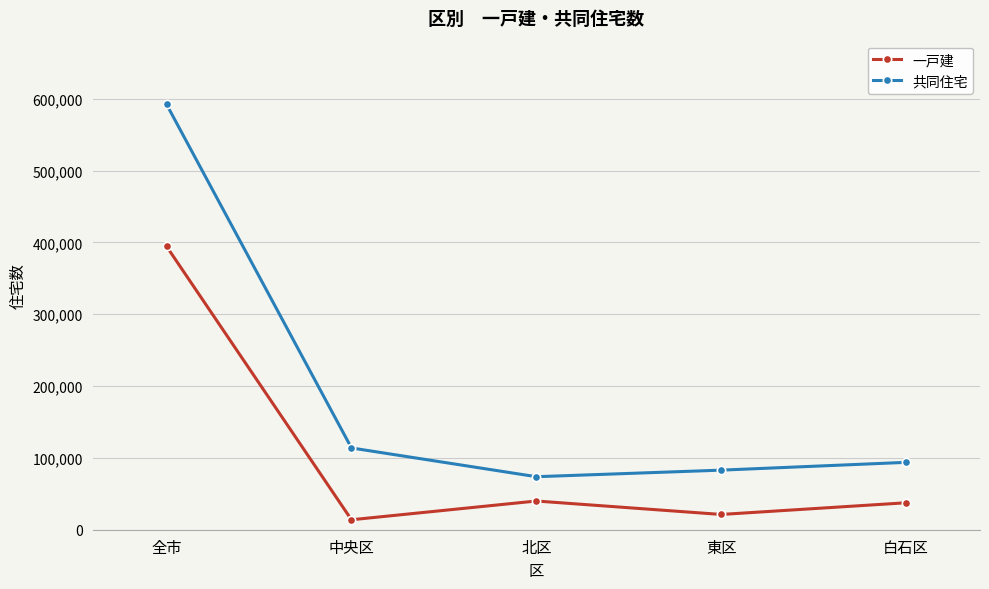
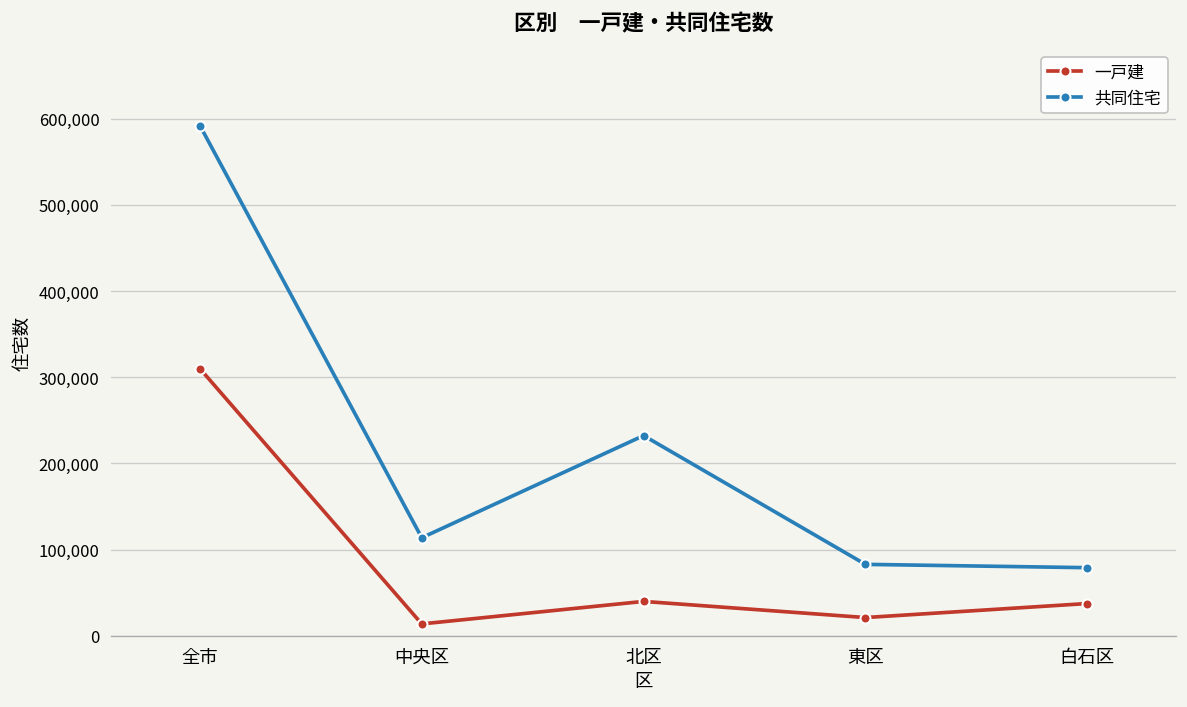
  {
    "一戸建": {
-     "全市": "390,000",
+     "全市": "310,000",
      "中央区": "10,000",
      "北区": "40,000",
      "東区": "20,000",
      "白石区": "40,000"
    },
    "共同住宅": {
      "全市": "590,000",
      "中央区": "110,000",
-     "北区": "70,000",
+     "北区": "230,000",
      "東区": "80,000",
-     "白石区": "90,000"
+     "白石区": "80,000"
    }
  }
